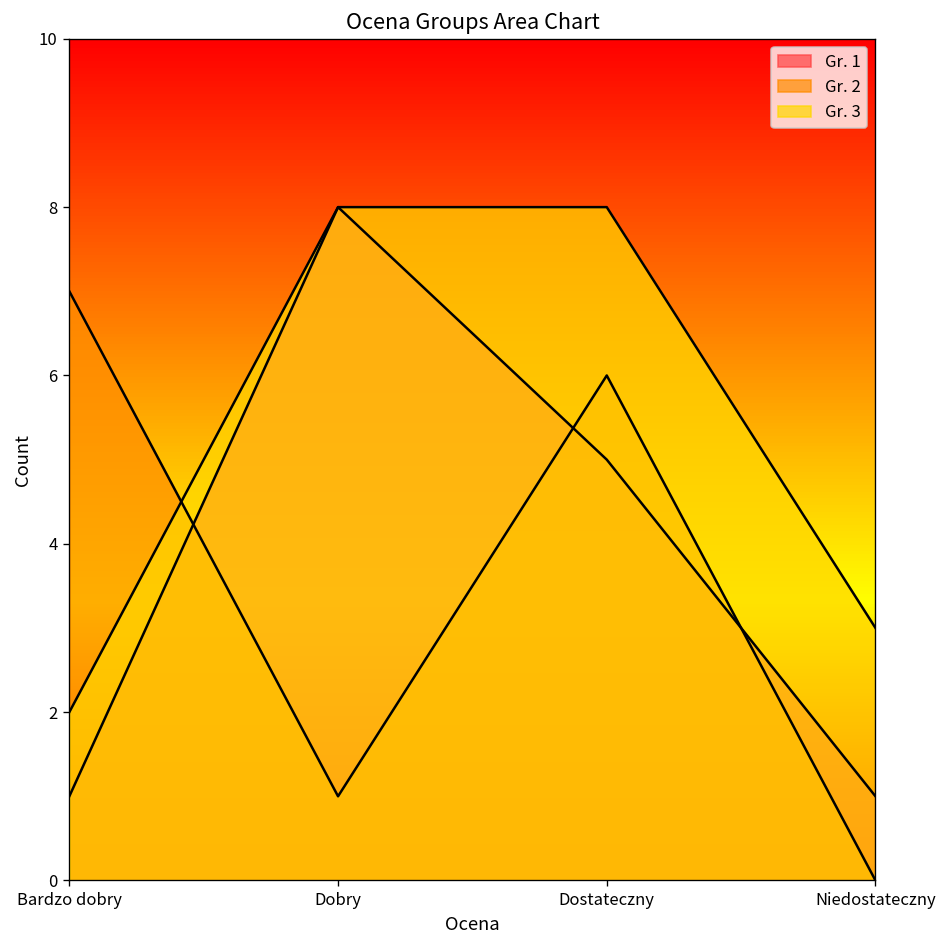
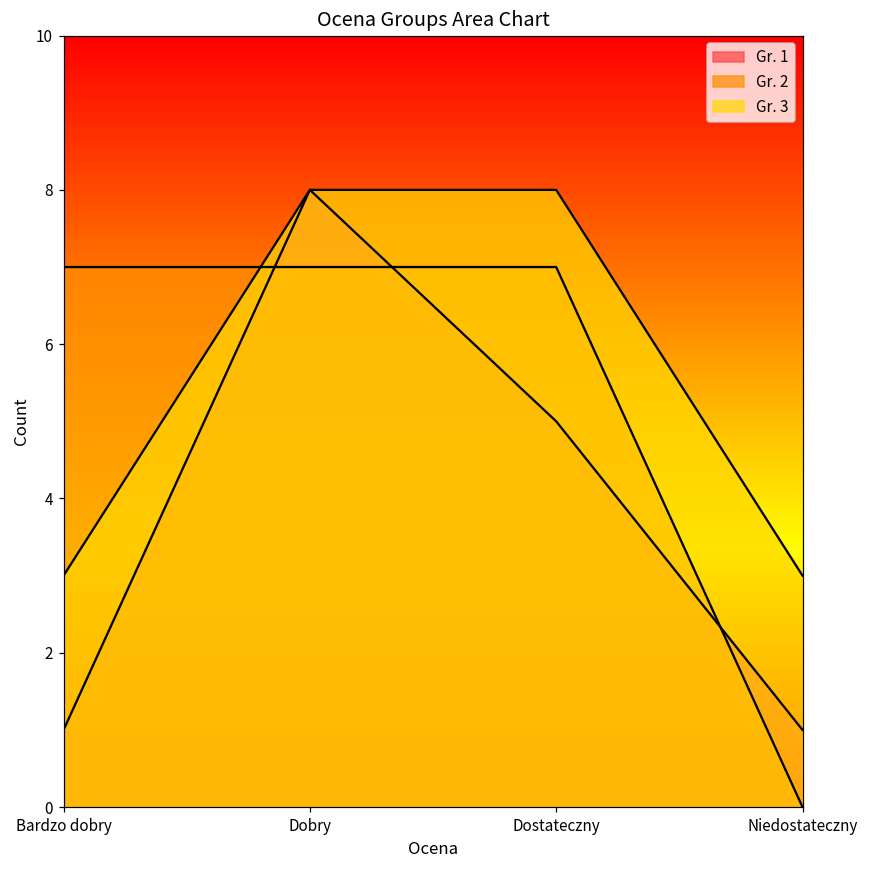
  {
    "Gr. 1": {
      "Bardzo dobry": 1,
      "Dostateczny": 5,
      "Niedostateczny": 1
    },
    "Gr. 2": {
      "Bardzo dobry": 7,
-     "Dobry": 1,
-     "Dostateczny": 6,
+     "Dobry": 7,
+     "Dostateczny": 7,
      "Niedostateczny": 0
    },
    "Gr. 3": {
-     "Bardzo dobry": 2,
+     "Bardzo dobry": 3,
      "Dostateczny": 8,
      "Niedostateczny": 3
    }
  }
